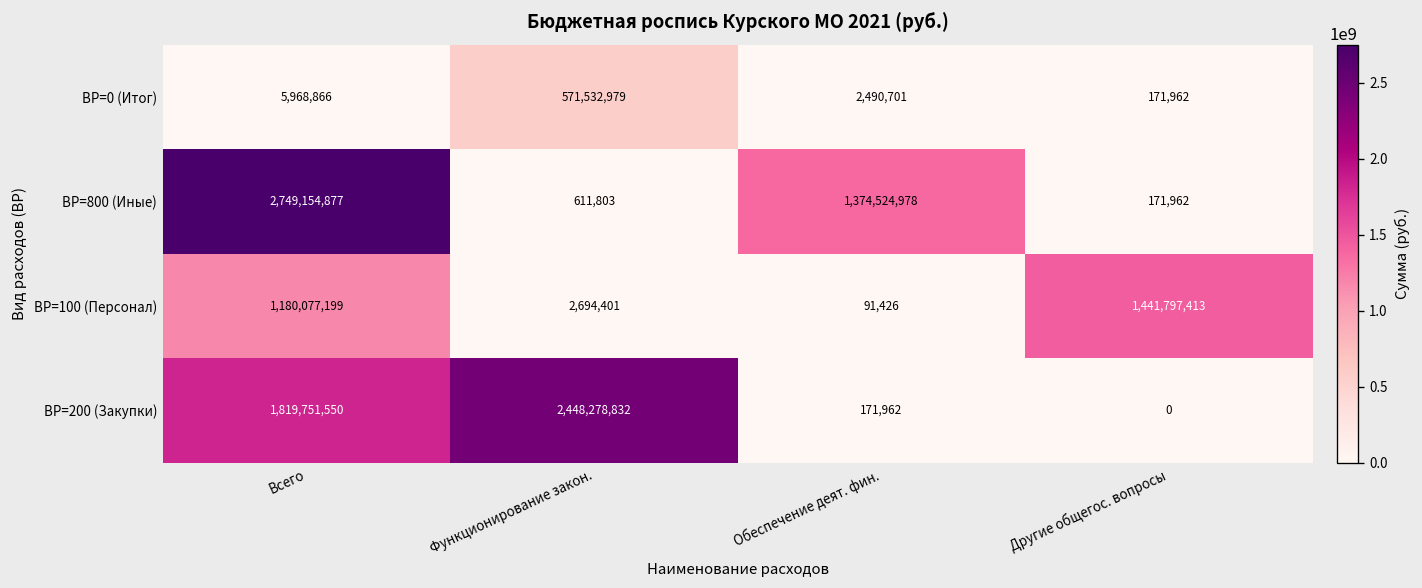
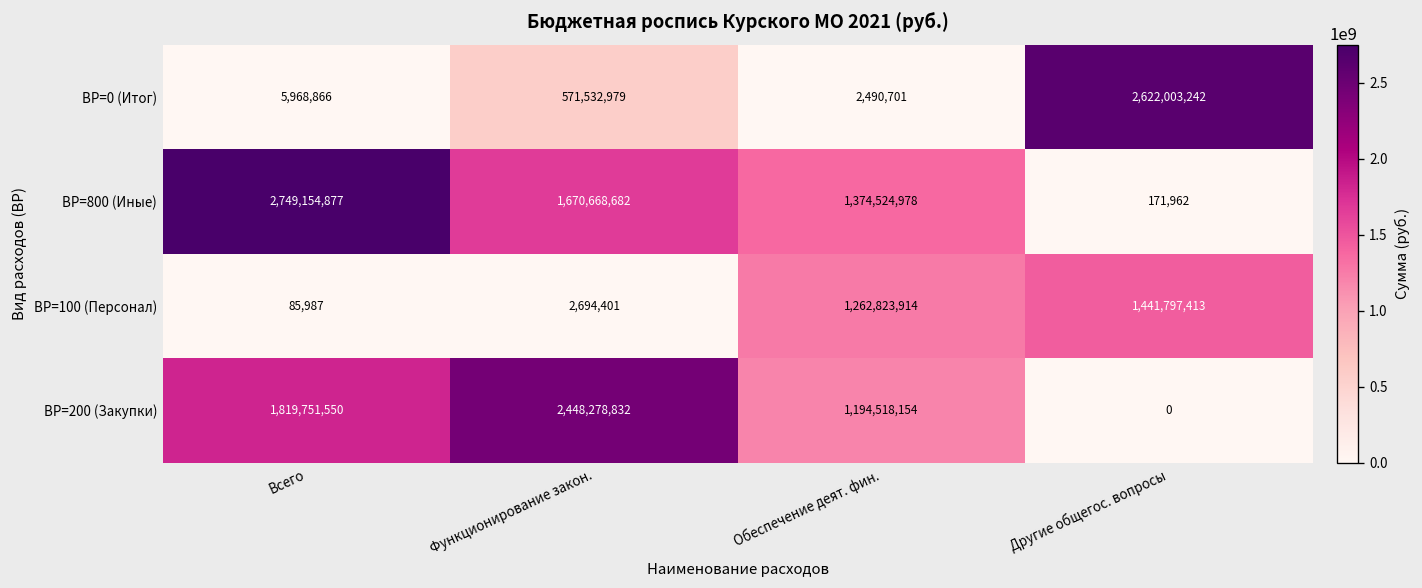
  {
    "ВР=0 (Итог)": {
      "Всего": "5,968,866",
      "Функционирование закон.": "571,532,979",
      "Обеспечение деят. фин.": "2,490,701",
-     "Другие общегос. вопросы": "171,962"
+     "Другие общегос. вопросы": "2,622,003,242"
    },
    "ВР=800 (Иные)": {
      "Всего": "2,749,154,877",
-     "Функционирование закон.": "611,803",
+     "Функционирование закон.": "1,670,668,682",
      "Обеспечение деят. фин.": "1,374,524,978",
      "Другие общегос. вопросы": "171,962"
    },
    "ВР=100 (Персонал)": {
-     "Всего": "1,180,077,199",
+     "Всего": "85,987",
      "Функционирование закон.": "2,694,401",
-     "Обеспечение деят. фин.": "91,426",
+     "Обеспечение деят. фин.": "1,262,823,914",
      "Другие общегос. вопросы": "1,441,797,413"
    },
    "ВР=200 (Закупки)": {
      "Всего": "1,819,751,550",
      "Функционирование закон.": "2,448,278,832",
-     "Обеспечение деят. фин.": "171,962",
+     "Обеспечение деят. фин.": "1,194,518,154",
      "Другие общегос. вопросы": "0"
    }
  }
